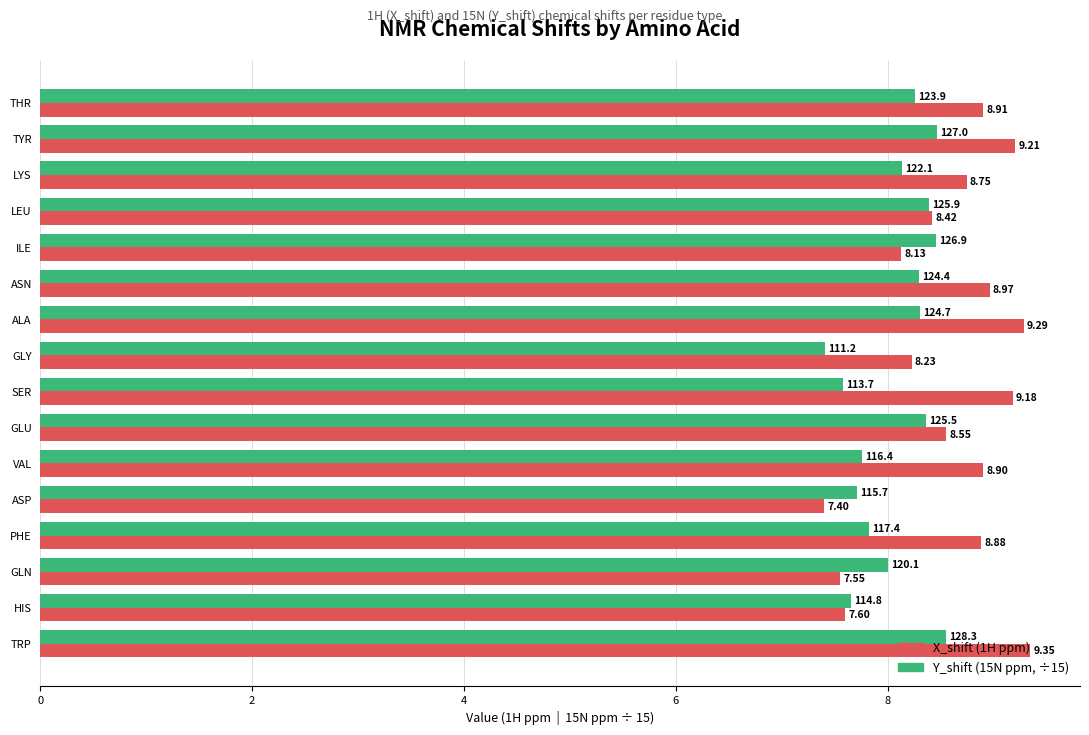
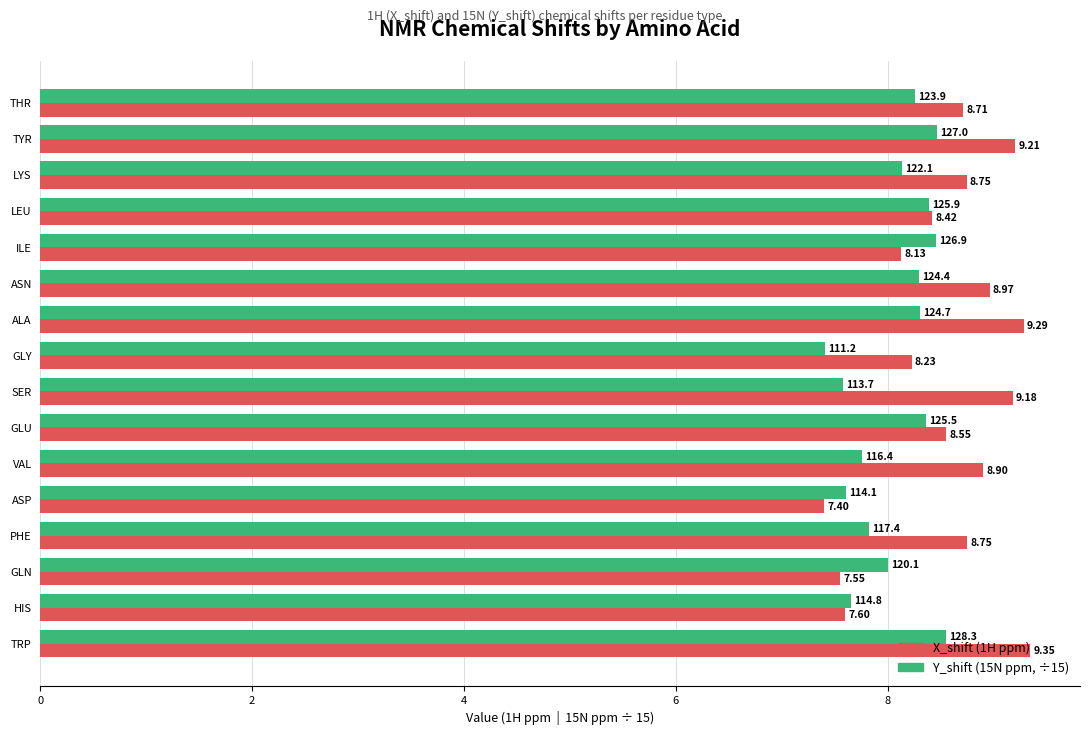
  {
    "X_shift (1H ppm)": {
-     "THR": 8.91,
+     "THR": 8.71,
      "TYR": 9.21,
      "LYS": 8.75,
      "LEU": 8.42,
      "ILE": 8.13,
      "ASN": 8.97,
      "ALA": 9.29,
      "GLY": 8.23,
      "SER": 9.18,
      "GLU": 8.55,
      "VAL": 8.90,
      "ASP": 7.40,
-     "PHE": 8.88,
+     "PHE": 8.75,
      "GLN": 7.55,
      "HIS": 7.60,
      "TRP": 9.35
    },
    "Y_shift (15N ppm, ÷15)": {
-     "ASP": 115.7
+     "ASP": 114.1
    }
  }
